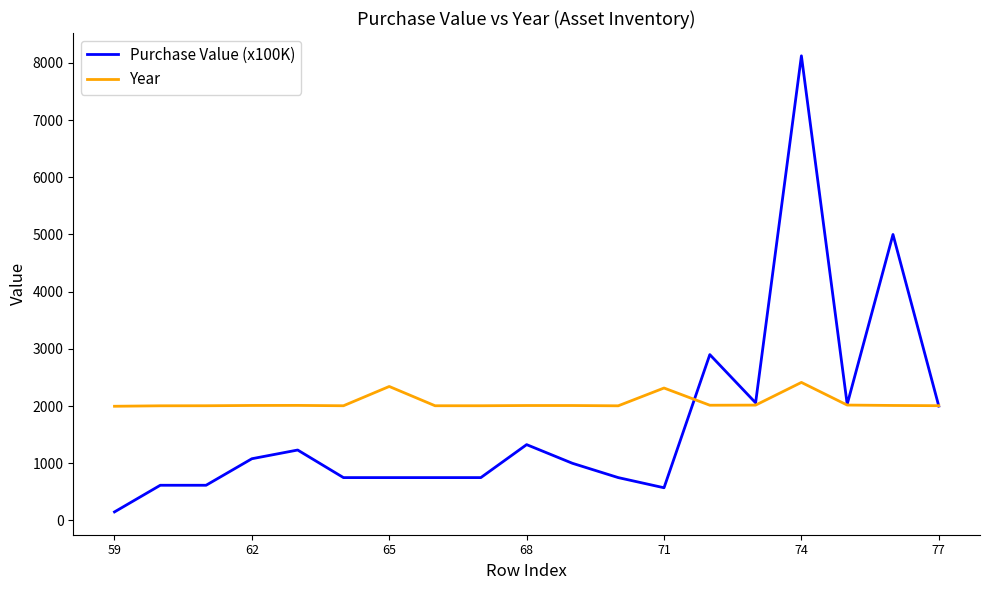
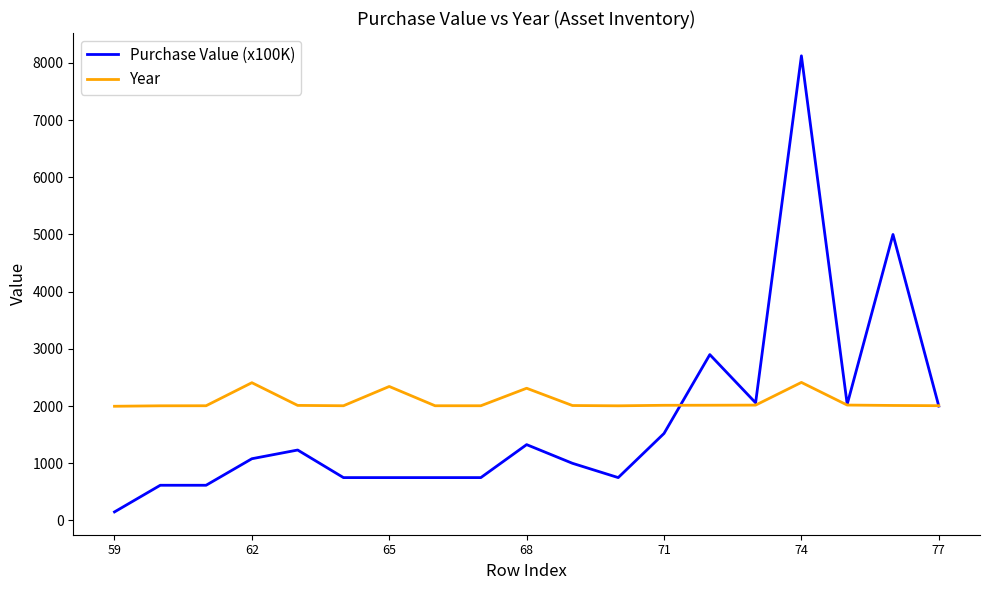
  {
    "Purchase Value (x100K)": {
      "59": 200,
      "62": 1100,
      "65": 800,
      "68": 1300,
-     "71": 600,
+     "71": 1500,
      "74": 8100
    },
    "Year": {
      "59": 2000,
-     "62": 2000,
+     "62": 2400,
      "65": 2300,
-     "68": 2000,
-     "71": 2300,
+     "68": 2300,
+     "71": 2000,
      "74": 2400
    }
  }
